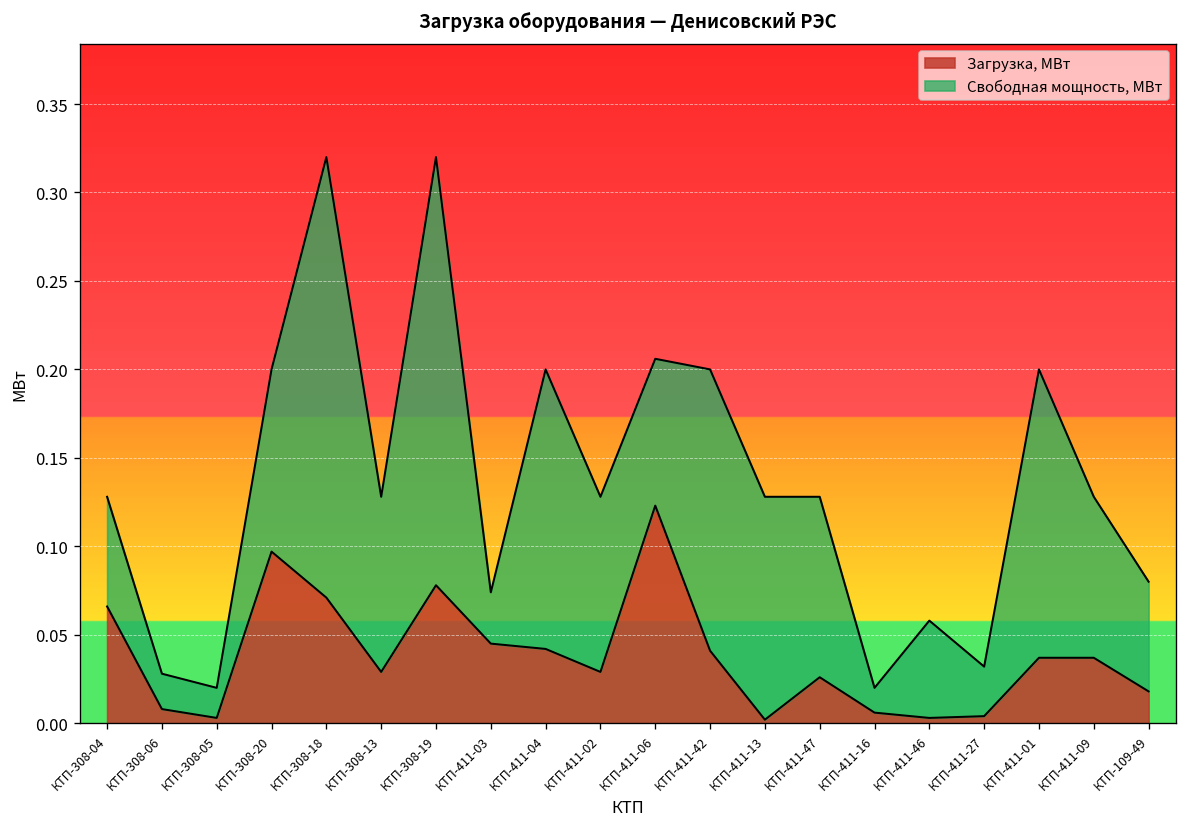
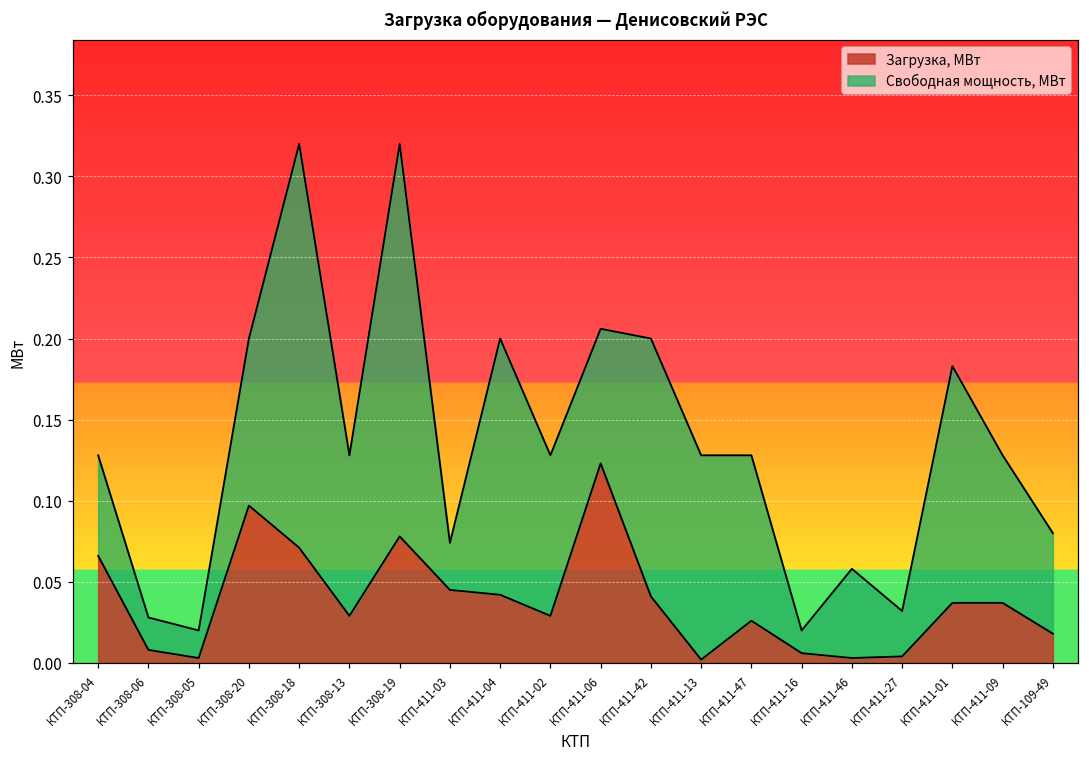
  {
    "Загрузка, МВт": {
      "КТП-308-04": 0.066,
      "КТП-308-06": 0.008,
      "КТП-308-05": 0.003,
      "КТП-308-20": 0.097,
      "КТП-308-18": 0.071,
      "КТП-308-13": 0.029,
      "КТП-308-19": 0.078,
      "КТП-411-03": 0.045,
      "КТП-411-04": 0.042,
      "КТП-411-02": 0.029,
      "КТП-411-06": 0.123,
      "КТП-411-42": 0.041,
      "КТП-411-13": 0.002,
      "КТП-411-47": 0.026,
      "КТП-411-16": 0.006,
      "КТП-411-46": 0.003,
      "КТП-411-27": 0.004,
      "КТП-411-01": 0.037,
      "КТП-411-09": 0.037,
      "КТП-109-49": 0.018
    },
    "Свободная мощность, МВт": {
      "КТП-308-04": 0.062,
      "КТП-308-06": 0.020,
      "КТП-308-05": 0.017,
      "КТП-308-20": 0.103,
      "КТП-308-18": 0.249,
      "КТП-308-13": 0.099,
      "КТП-308-19": 0.242,
      "КТП-411-03": 0.029,
      "КТП-411-04": 0.158,
      "КТП-411-02": 0.099,
      "КТП-411-06": 0.083,
      "КТП-411-42": 0.159,
      "КТП-411-13": 0.126,
      "КТП-411-47": 0.102,
      "КТП-411-16": 0.014,
      "КТП-411-46": 0.055,
      "КТП-411-27": 0.028,
-     "КТП-411-01": 0.163,
+     "КТП-411-01": 0.146,
      "КТП-411-09": 0.091,
      "КТП-109-49": 0.062
    }
  }
